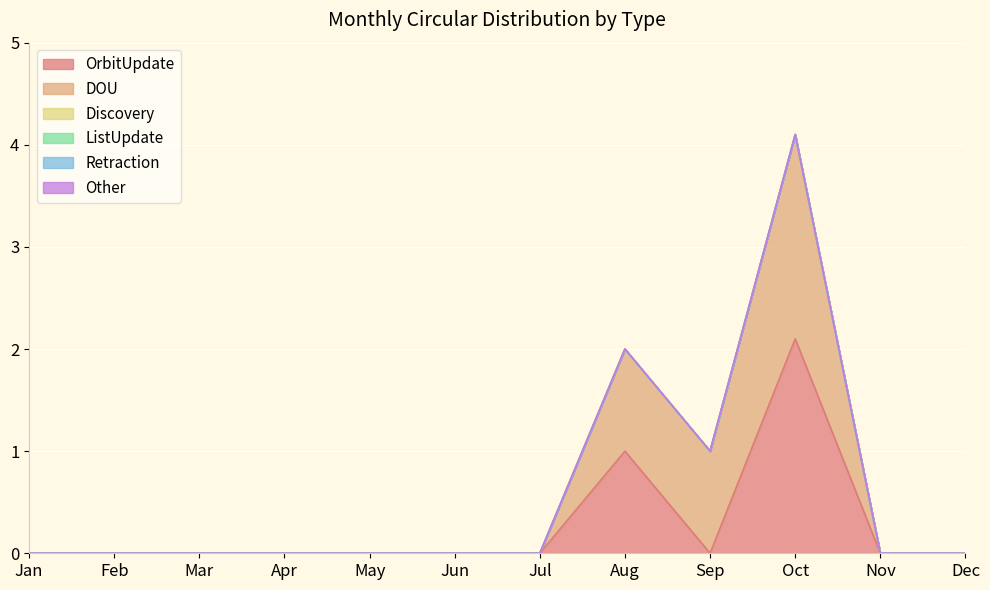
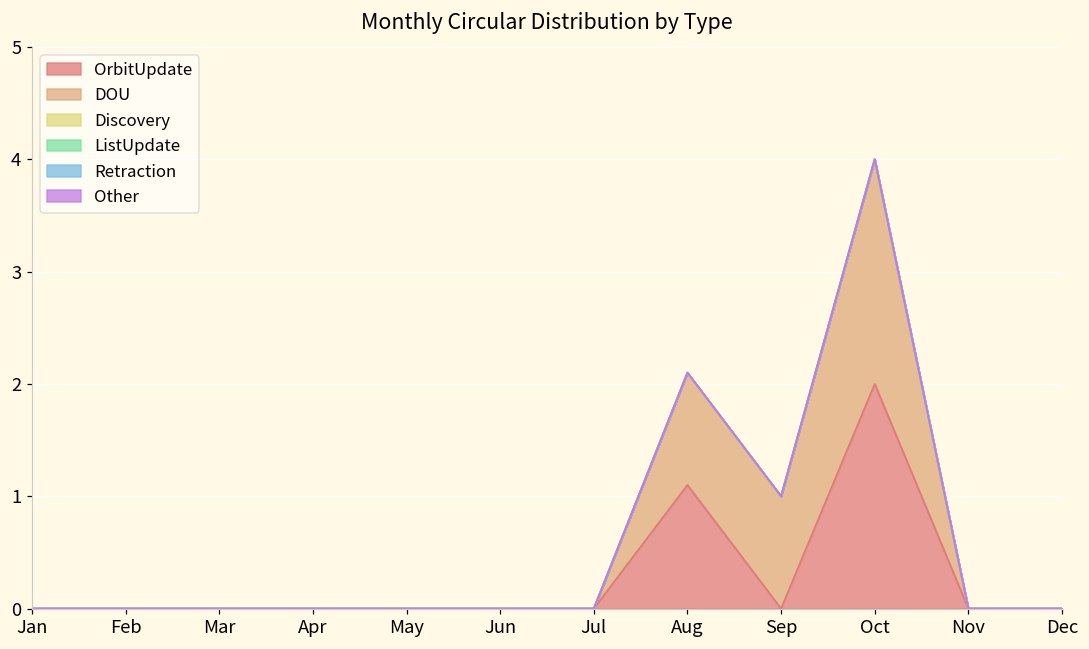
  {
    "OrbitUpdate": {
-     "Aug": 1.0,
+     "Aug": 1.1,
      "Sep": 0.0,
-     "Oct": 2.1
+     "Oct": 2.0
    }
  }
